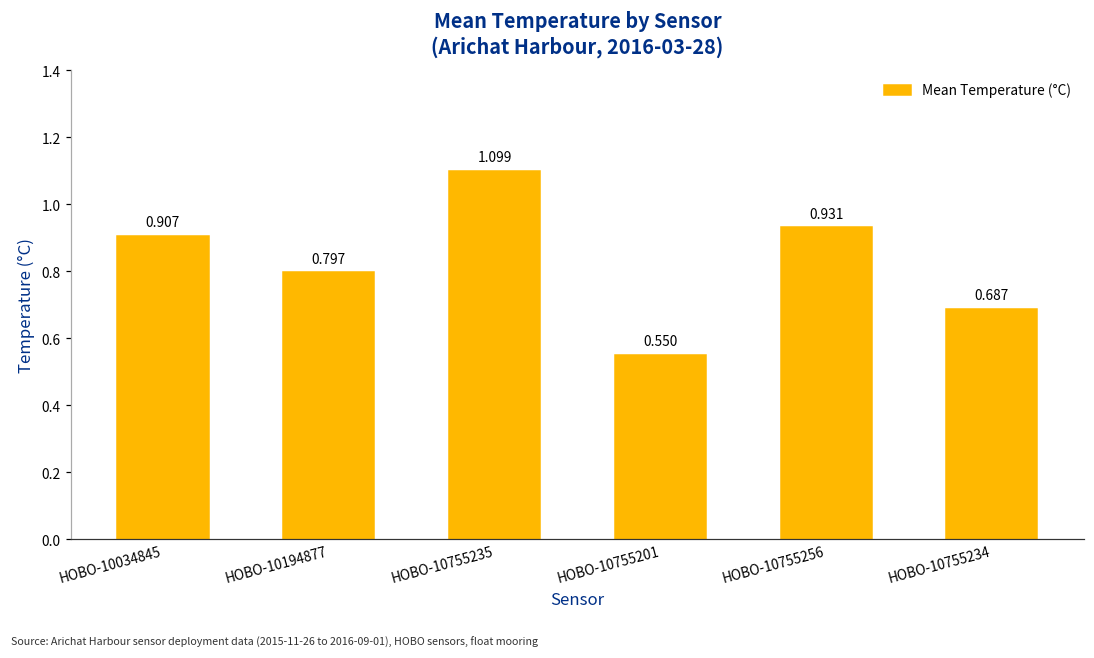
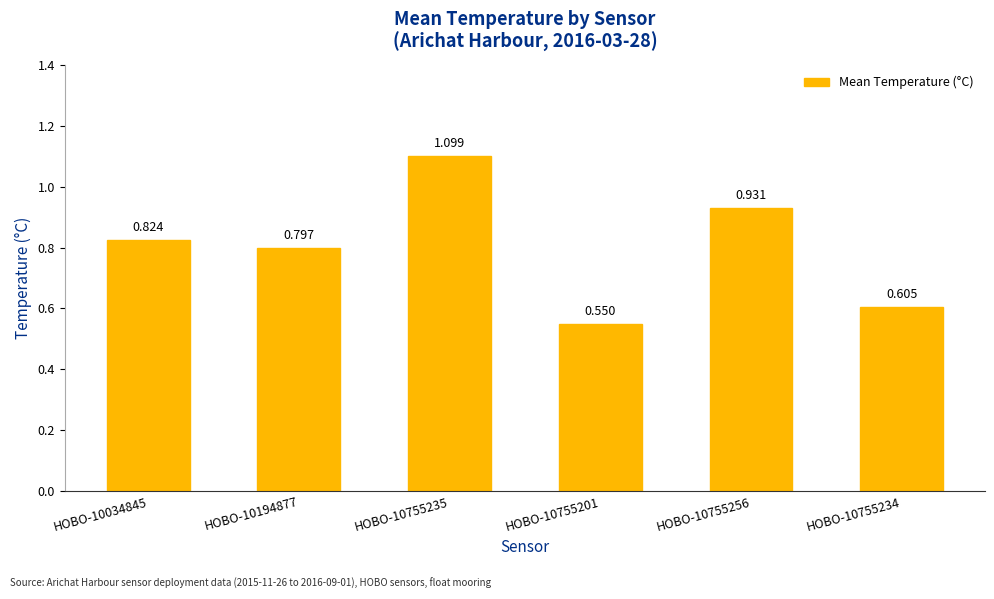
  {
-   "HOBO-10034845": 0.907,
+   "HOBO-10034845": 0.824,
    "HOBO-10194877": 0.797,
    "HOBO-10755235": 1.099,
    "HOBO-10755201": 0.550,
    "HOBO-10755256": 0.931,
-   "HOBO-10755234": 0.687
+   "HOBO-10755234": 0.605
  }
